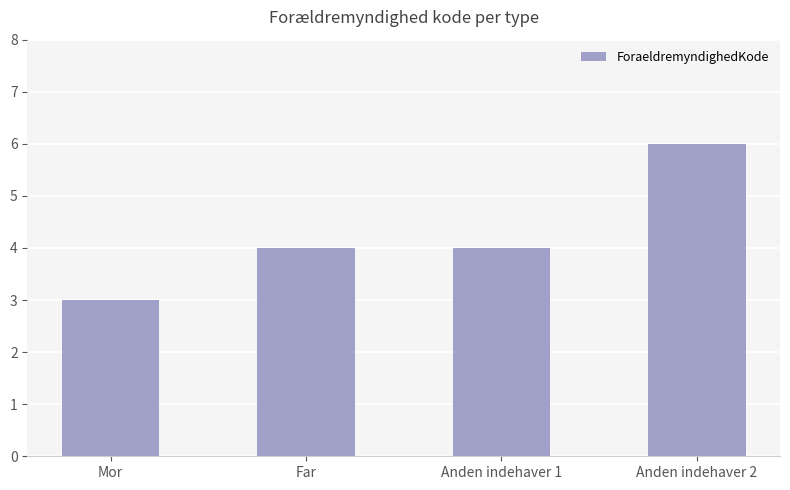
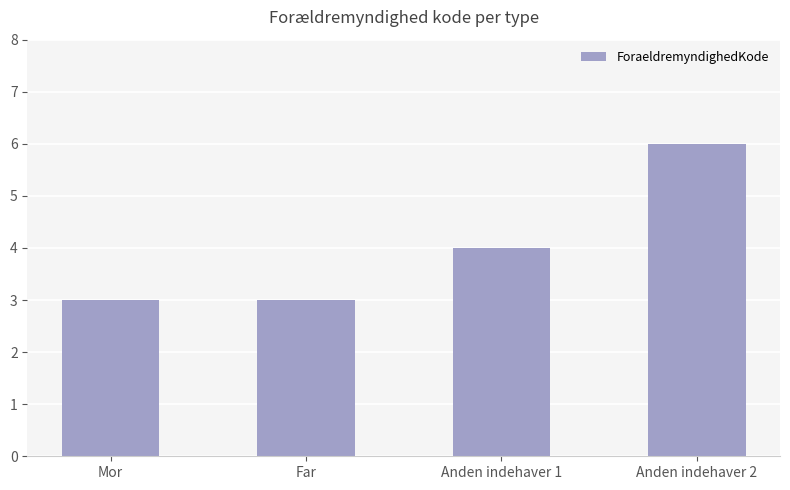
  {
    "Mor": 3,
-   "Far": 4,
+   "Far": 3,
    "Anden indehaver 1": 4,
    "Anden indehaver 2": 6
  }
